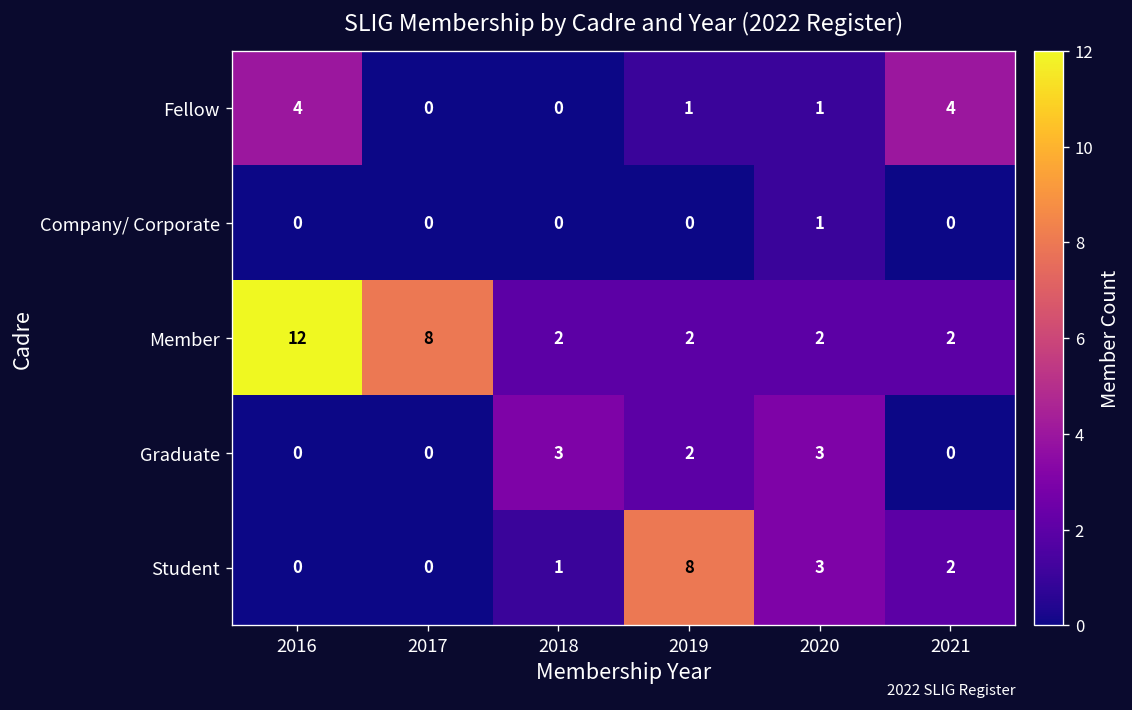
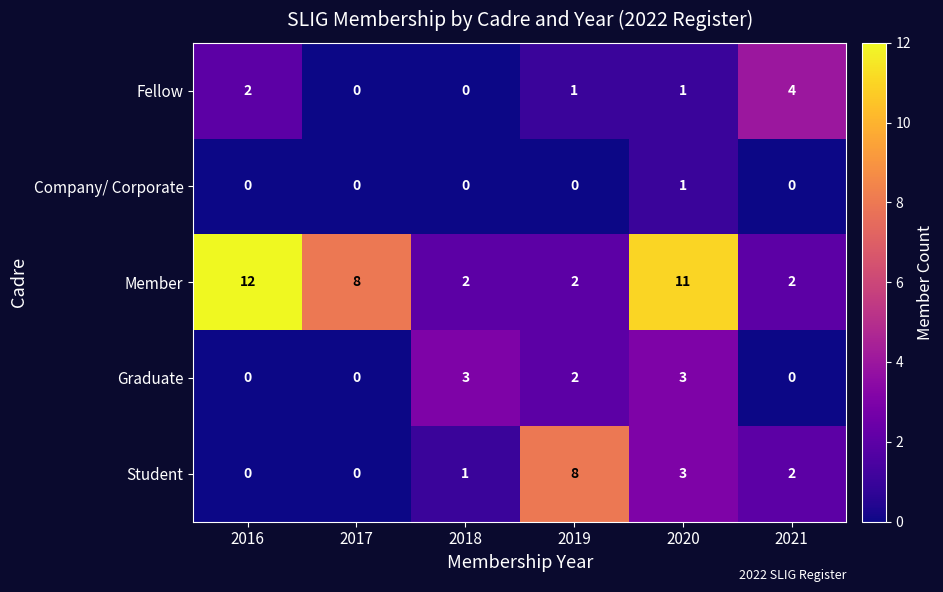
  {
    "Fellow": {
-     "2016": 4,
+     "2016": 2,
      "2017": 0,
      "2018": 0,
      "2019": 1,
      "2020": 1,
      "2021": 4
    },
    "Company/ Corporate": {
      "2016": 0,
      "2017": 0,
      "2018": 0,
      "2019": 0,
      "2020": 1,
      "2021": 0
    },
    "Member": {
      "2016": 12,
      "2017": 8,
      "2018": 2,
      "2019": 2,
-     "2020": 2,
+     "2020": 11,
      "2021": 2
    },
    "Graduate": {
      "2016": 0,
      "2017": 0,
      "2018": 3,
      "2019": 2,
      "2020": 3,
      "2021": 0
    },
    "Student": {
      "2016": 0,
      "2017": 0,
      "2018": 1,
      "2019": 8,
      "2020": 3,
      "2021": 2
    }
  }
